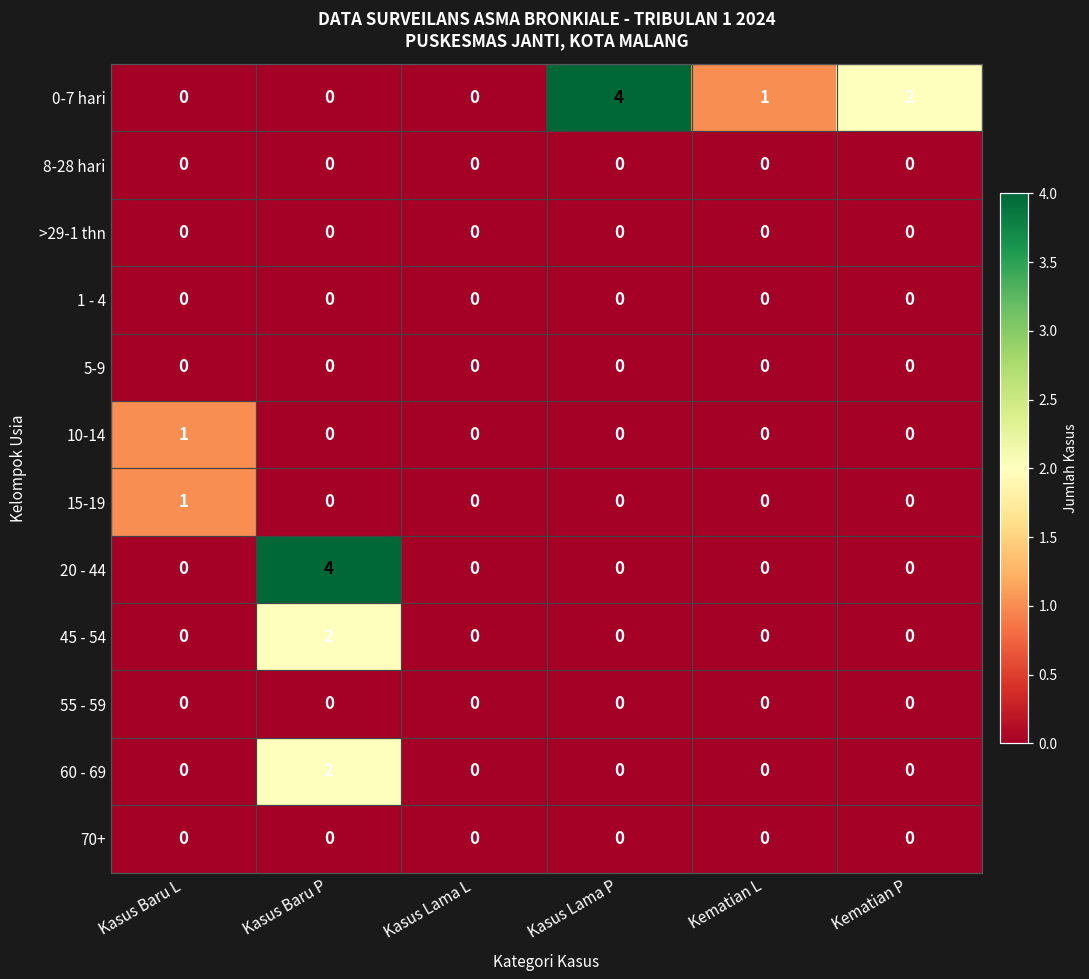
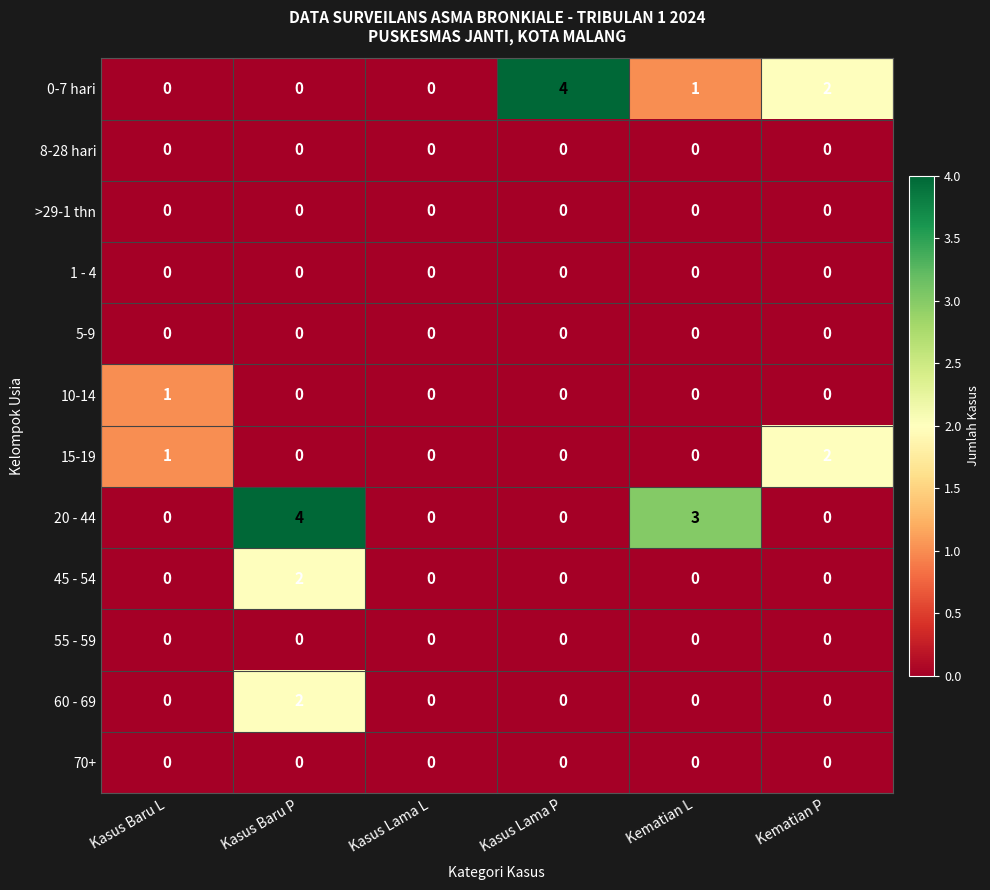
  {
    "0-7 hari": {
      "Kasus Baru L": 0,
      "Kasus Baru P": 0,
      "Kasus Lama L": 0,
      "Kasus Lama P": 4,
      "Kematian L": 1,
      "Kematian P": 2
    },
    "8-28 hari": {
      "Kasus Baru L": 0,
      "Kasus Baru P": 0,
      "Kasus Lama L": 0,
      "Kasus Lama P": 0,
      "Kematian L": 0,
      "Kematian P": 0
    },
    ">29-1 thn": {
      "Kasus Baru L": 0,
      "Kasus Baru P": 0,
      "Kasus Lama L": 0,
      "Kasus Lama P": 0,
      "Kematian L": 0,
      "Kematian P": 0
    },
    "1 - 4": {
      "Kasus Baru L": 0,
      "Kasus Baru P": 0,
      "Kasus Lama L": 0,
      "Kasus Lama P": 0,
      "Kematian L": 0,
      "Kematian P": 0
    },
    "5-9": {
      "Kasus Baru L": 0,
      "Kasus Baru P": 0,
      "Kasus Lama L": 0,
      "Kasus Lama P": 0,
      "Kematian L": 0,
      "Kematian P": 0
    },
    "10-14": {
      "Kasus Baru L": 1,
      "Kasus Baru P": 0,
      "Kasus Lama L": 0,
      "Kasus Lama P": 0,
      "Kematian L": 0,
      "Kematian P": 0
    },
    "15-19": {
      "Kasus Baru L": 1,
      "Kasus Baru P": 0,
      "Kasus Lama L": 0,
      "Kasus Lama P": 0,
      "Kematian L": 0,
-     "Kematian P": 0
+     "Kematian P": 2
    },
    "20 - 44": {
      "Kasus Baru L": 0,
      "Kasus Baru P": 4,
      "Kasus Lama L": 0,
      "Kasus Lama P": 0,
-     "Kematian L": 0,
+     "Kematian L": 3,
      "Kematian P": 0
    },
    "45 - 54": {
      "Kasus Baru L": 0,
      "Kasus Baru P": 2,
      "Kasus Lama L": 0,
      "Kasus Lama P": 0,
      "Kematian L": 0,
      "Kematian P": 0
    },
    "55 - 59": {
      "Kasus Baru L": 0,
      "Kasus Baru P": 0,
      "Kasus Lama L": 0,
      "Kasus Lama P": 0,
      "Kematian L": 0,
      "Kematian P": 0
    },
    "60 - 69": {
      "Kasus Baru L": 0,
      "Kasus Baru P": 2,
      "Kasus Lama L": 0,
      "Kasus Lama P": 0,
      "Kematian L": 0,
      "Kematian P": 0
    },
    "70+": {
      "Kasus Baru L": 0,
      "Kasus Baru P": 0,
      "Kasus Lama L": 0,
      "Kasus Lama P": 0,
      "Kematian L": 0,
      "Kematian P": 0
    }
  }
